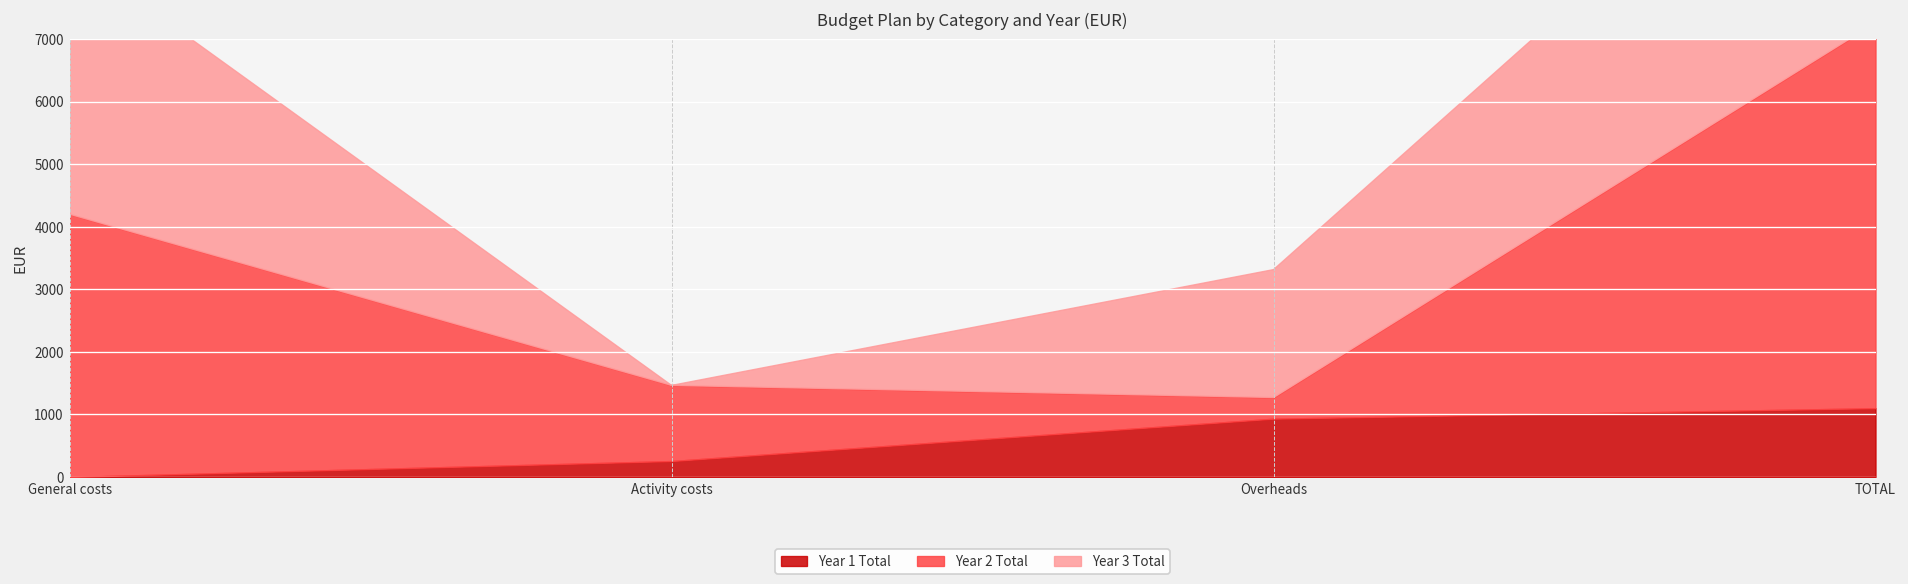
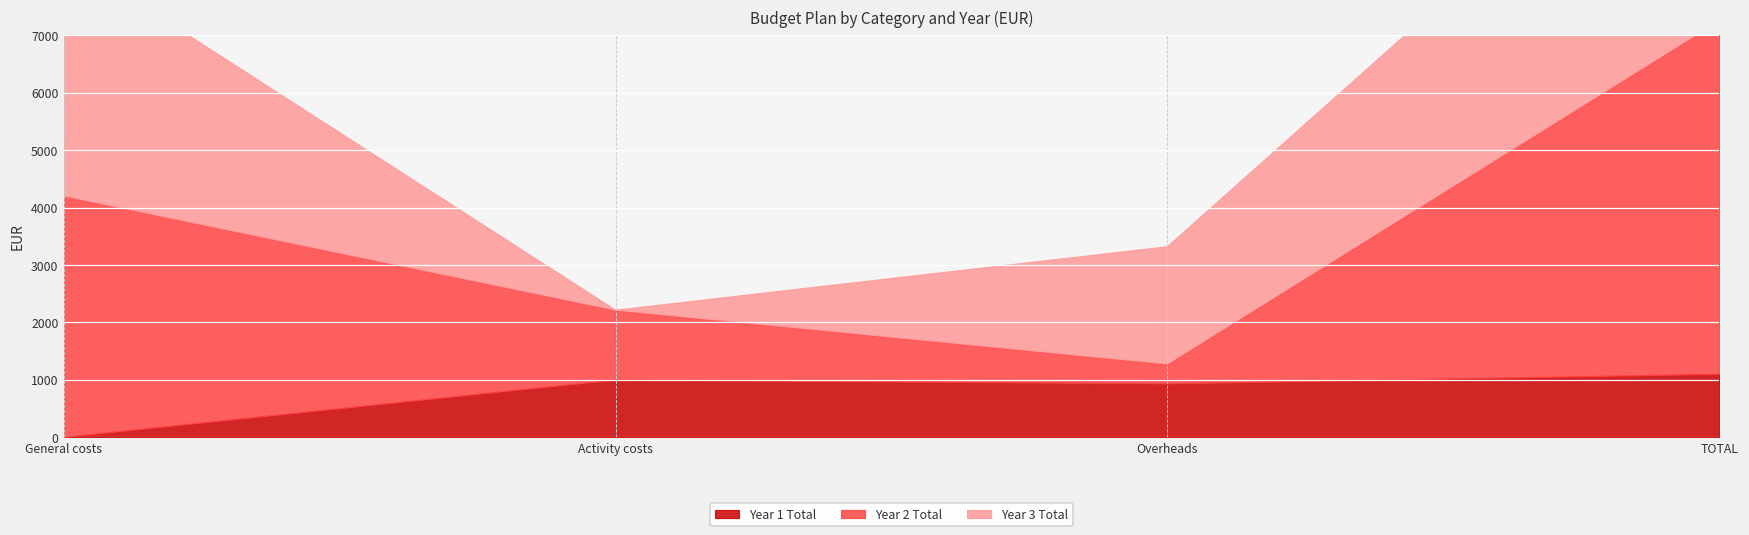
  {
    "Year 1 Total": {
      "General costs": 0,
-     "Activity costs": 300,
+     "Activity costs": 1000,
      "Overheads": 900,
      "TOTAL": 1100
    },
    "Year 2 Total": {
      "General costs": 4200,
      "Overheads": 300
    },
    "Year 3 Total": {
      "Overheads": 2000
    }
  }
